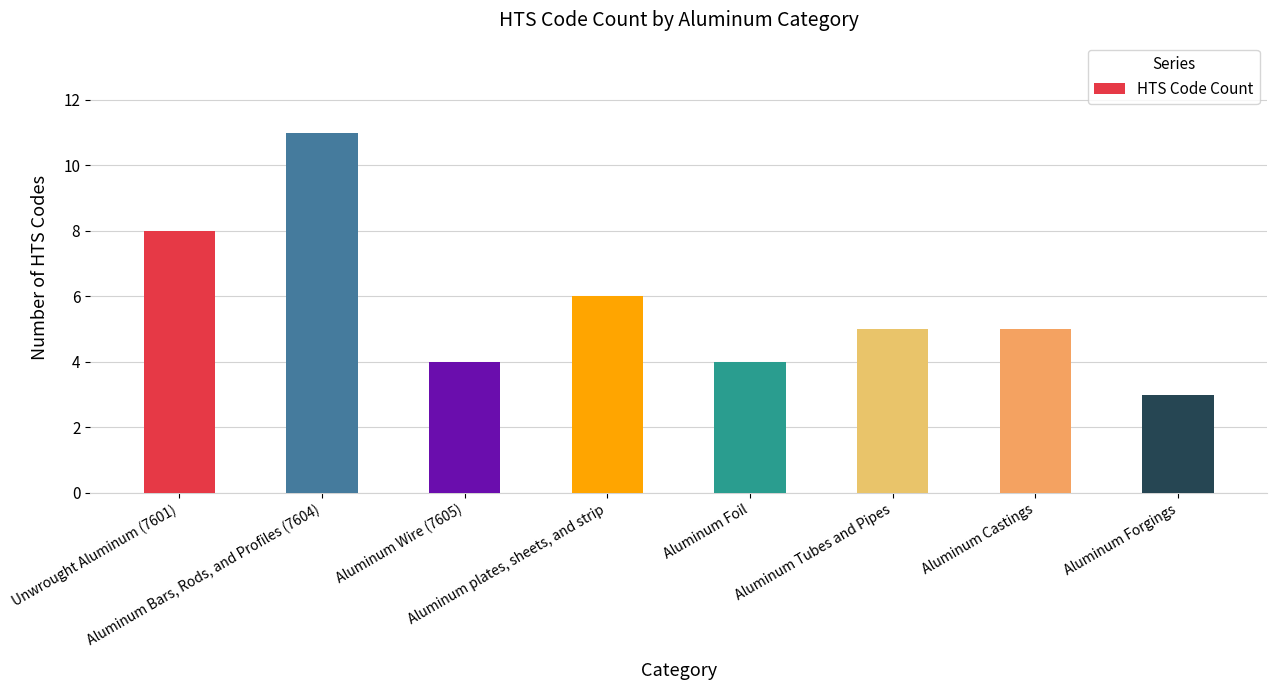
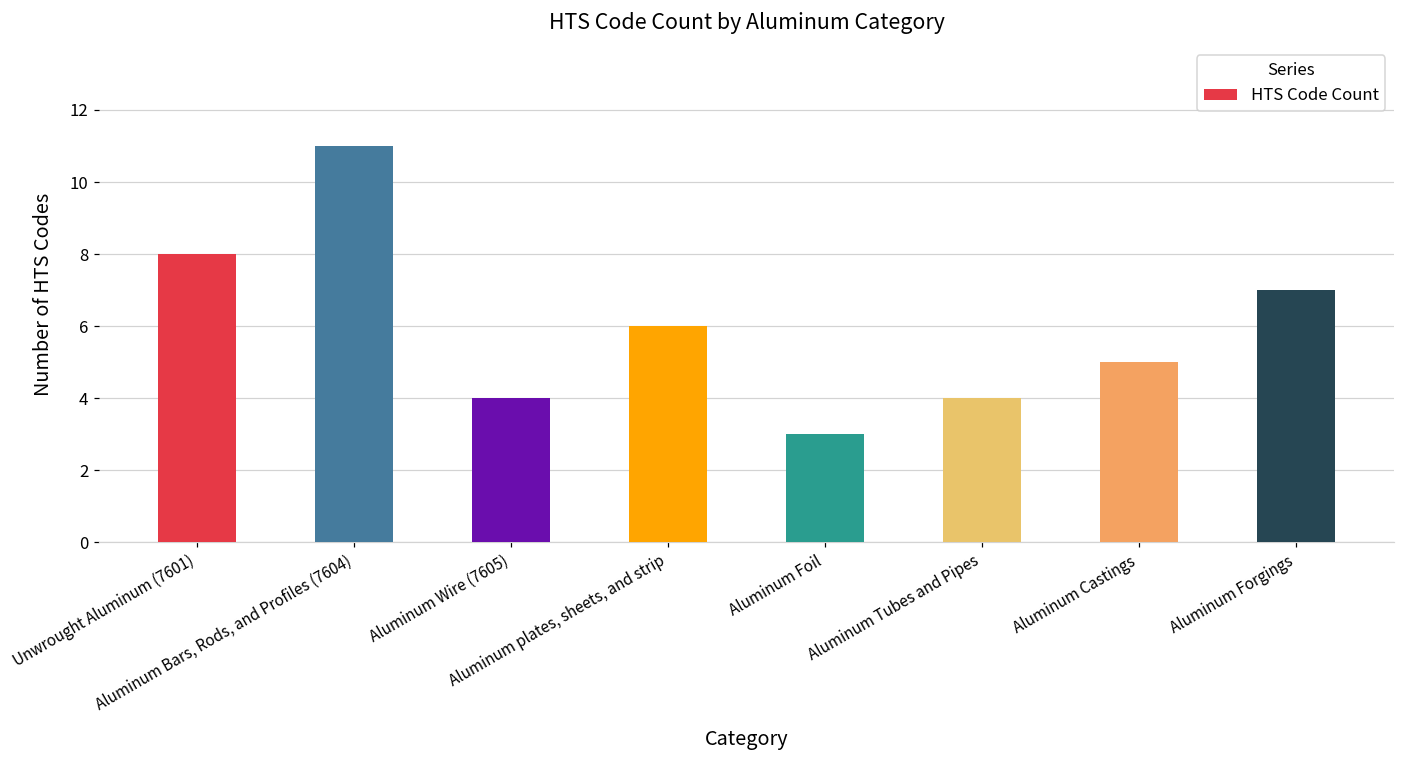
  {
    "Unwrought Aluminum (7601)": 8,
    "Aluminum Bars, Rods, and Profiles (7604)": 11,
    "Aluminum Wire (7605)": 4,
    "Aluminum plates, sheets, and strip": 6,
-   "Aluminum Foil": 4,
-   "Aluminum Tubes and Pipes": 5,
+   "Aluminum Foil": 3,
+   "Aluminum Tubes and Pipes": 4,
    "Aluminum Castings": 5,
-   "Aluminum Forgings": 3
+   "Aluminum Forgings": 7
  }
